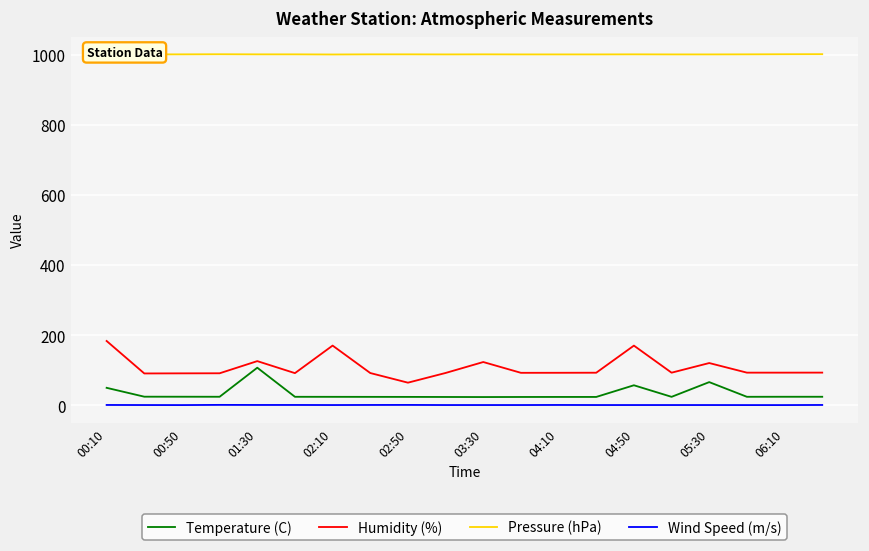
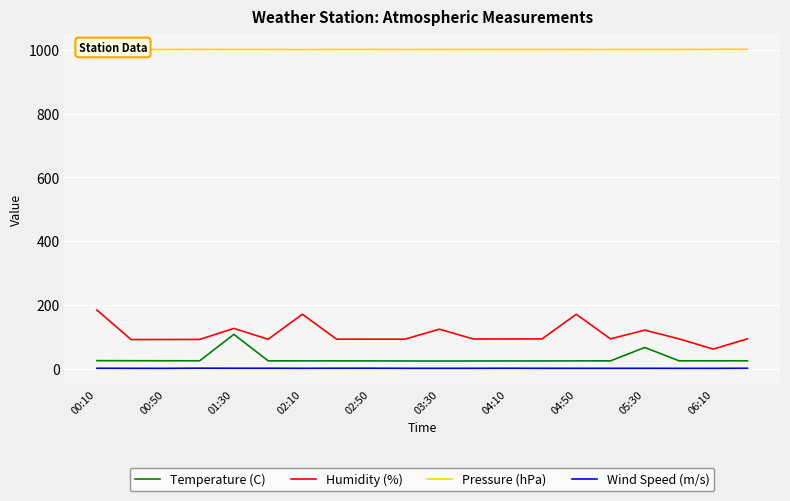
  {
    "Temperature (C)": {
-     "00:10": 50,
+     "00:10": 20,
      "00:50": 20,
      "01:30": 110,
      "02:10": 20,
      "02:50": 20,
      "03:30": 20,
      "04:10": 20,
-     "04:50": 60,
+     "04:50": 20,
      "05:30": 70,
      "06:10": 20
    },
    "Humidity (%)": {
      "00:10": 180,
      "00:50": 90,
      "01:30": 130,
      "02:10": 170,
-     "02:50": 60,
+     "02:50": 90,
      "03:30": 120,
      "04:10": 90,
      "04:50": 170,
      "05:30": 120,
-     "06:10": 90
+     "06:10": 60
    },
    "Pressure (hPa)": {
      "00:50": 1000,
      "01:30": 1000,
      "02:10": 1000,
      "02:50": 1000,
      "03:30": 1000,
      "04:10": 1000,
      "04:50": 1000,
      "05:30": 1000,
      "06:10": 1000
    },
    "Wind Speed (m/s)": {
      "00:10": 0,
      "00:50": 0,
      "01:30": 0,
      "02:10": 0,
      "02:50": 0,
      "03:30": 0,
      "04:10": 0,
      "04:50": 0,
      "05:30": 0,
      "06:10": 0
    }
  }
